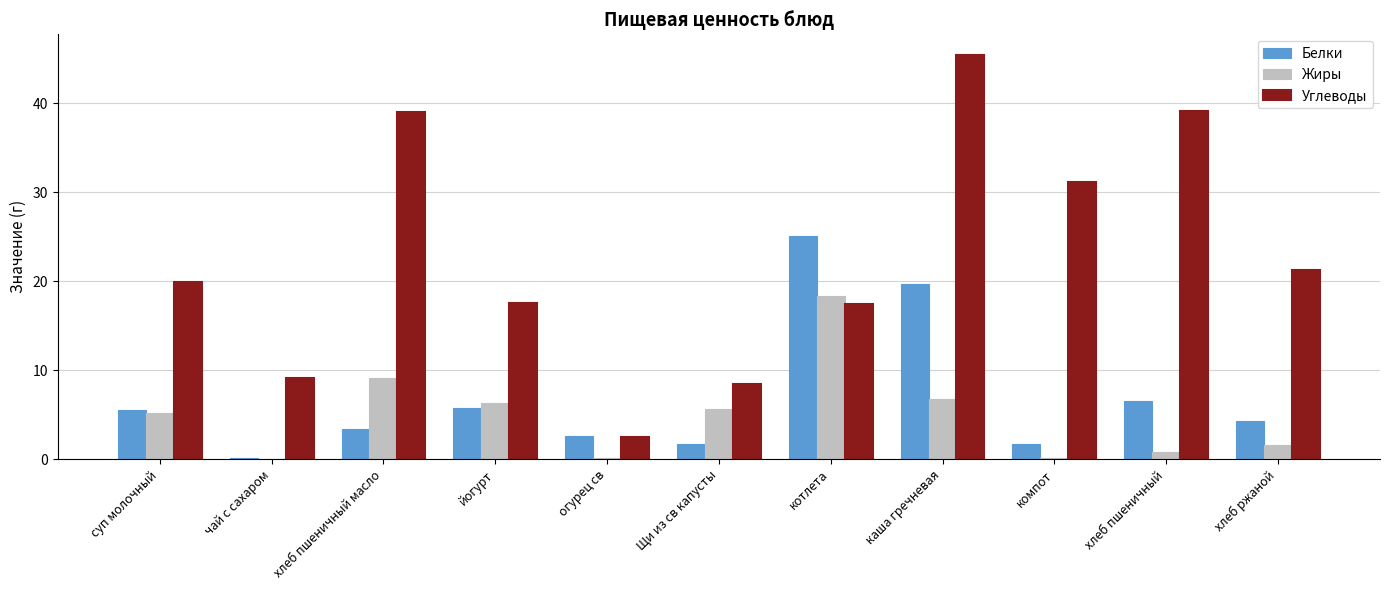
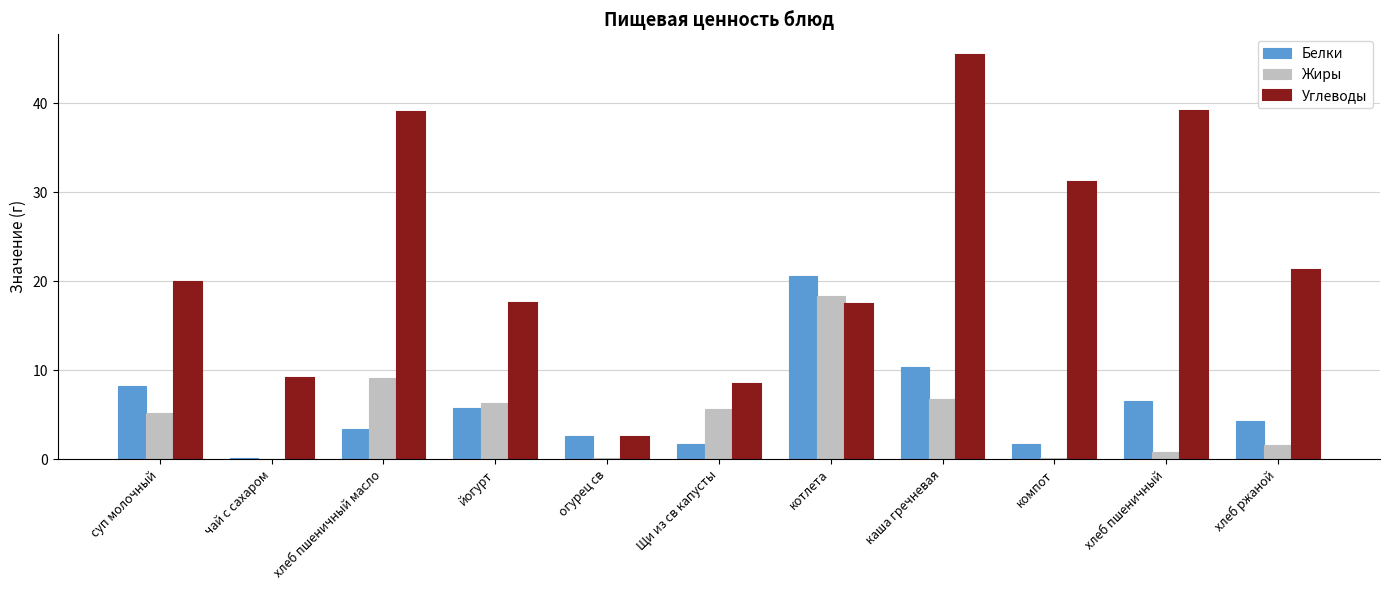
  {
    "Белки": {
-     "суп молочный": 6,
+     "суп молочный": 8,
      "хлеб пшеничный масло": 3,
      "йогурт": 6,
      "огурец св": 3,
      "Щи из св капусты": 2,
-     "котлета": 25,
-     "каша гречневая": 20,
+     "котлета": 21,
+     "каша гречневая": 10,
      "компот": 2,
      "хлеб пшеничный": 7,
      "хлеб ржаной": 4
    },
    "Жиры": {
      "суп молочный": 5,
      "чай с сахаром": 0,
      "хлеб пшеничный масло": 9,
      "йогурт": 6,
      "Щи из св капусты": 6,
      "котлета": 18,
      "каша гречневая": 7,
      "хлеб пшеничный": 1,
      "хлеб ржаной": 2
    },
    "Углеводы": {
      "суп молочный": 20,
      "чай с сахаром": 9,
      "хлеб пшеничный масло": 39,
      "йогурт": 18,
      "огурец св": 3,
      "Щи из св капусты": 8,
      "котлета": 18,
      "каша гречневая": 46,
      "компот": 31,
      "хлеб пшеничный": 39,
      "хлеб ржаной": 21
    }
  }
